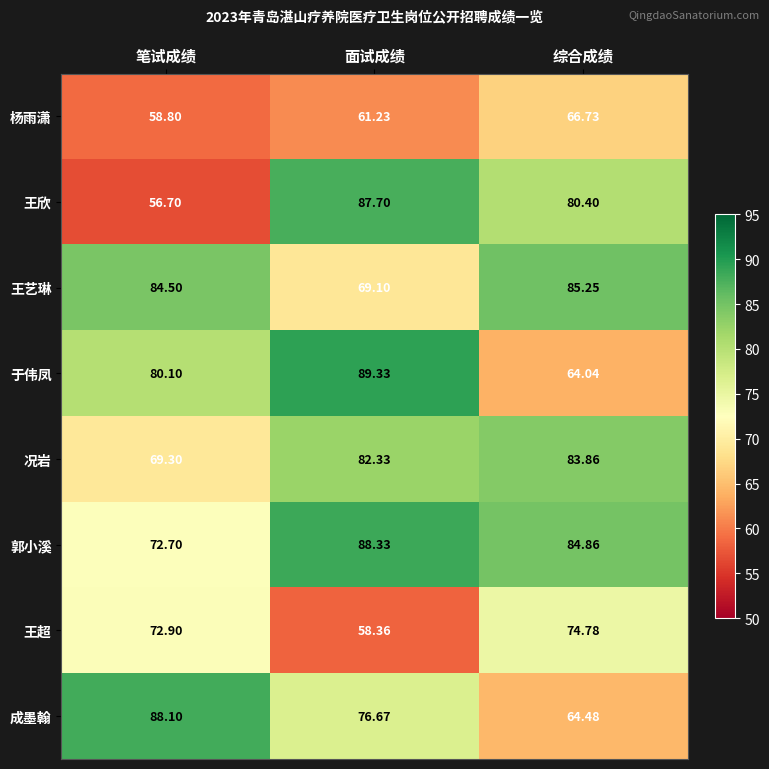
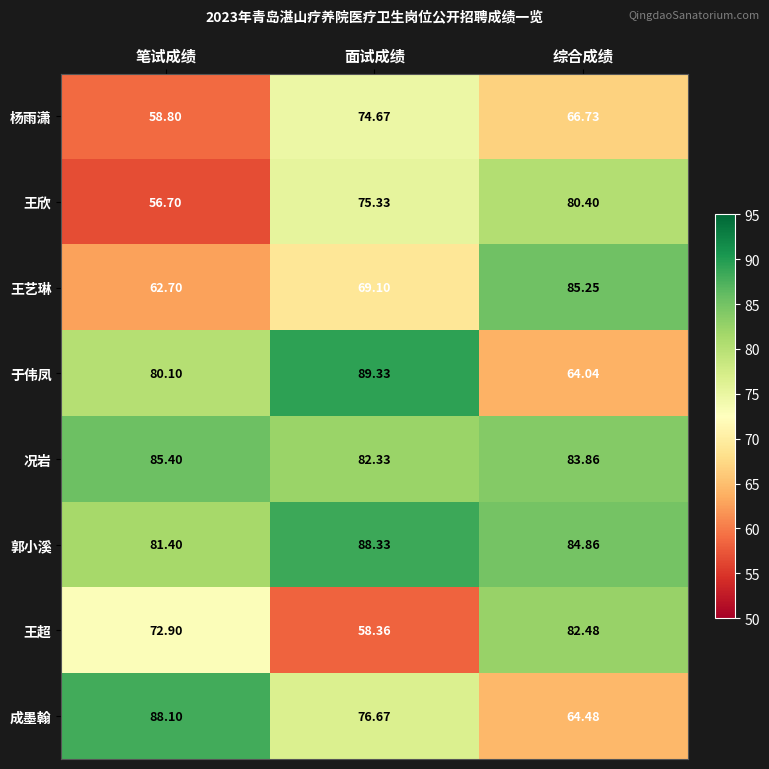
  {
    "杨雨潇": {
      "笔试成绩": 58.80,
-     "面试成绩": 61.23,
+     "面试成绩": 74.67,
      "综合成绩": 66.73
    },
    "王欣": {
      "笔试成绩": 56.70,
-     "面试成绩": 87.70,
+     "面试成绩": 75.33,
      "综合成绩": 80.40
    },
    "王艺琳": {
-     "笔试成绩": 84.50,
+     "笔试成绩": 62.70,
      "面试成绩": 69.10,
      "综合成绩": 85.25
    },
    "于伟凤": {
      "笔试成绩": 80.10,
      "面试成绩": 89.33,
      "综合成绩": 64.04
    },
    "况岩": {
-     "笔试成绩": 69.30,
+     "笔试成绩": 85.40,
      "面试成绩": 82.33,
      "综合成绩": 83.86
    },
    "郭小溪": {
-     "笔试成绩": 72.70,
+     "笔试成绩": 81.40,
      "面试成绩": 88.33,
      "综合成绩": 84.86
    },
    "王超": {
      "笔试成绩": 72.90,
      "面试成绩": 58.36,
-     "综合成绩": 74.78
+     "综合成绩": 82.48
    },
    "成墨翰": {
      "笔试成绩": 88.10,
      "面试成绩": 76.67,
      "综合成绩": 64.48
    }
  }
